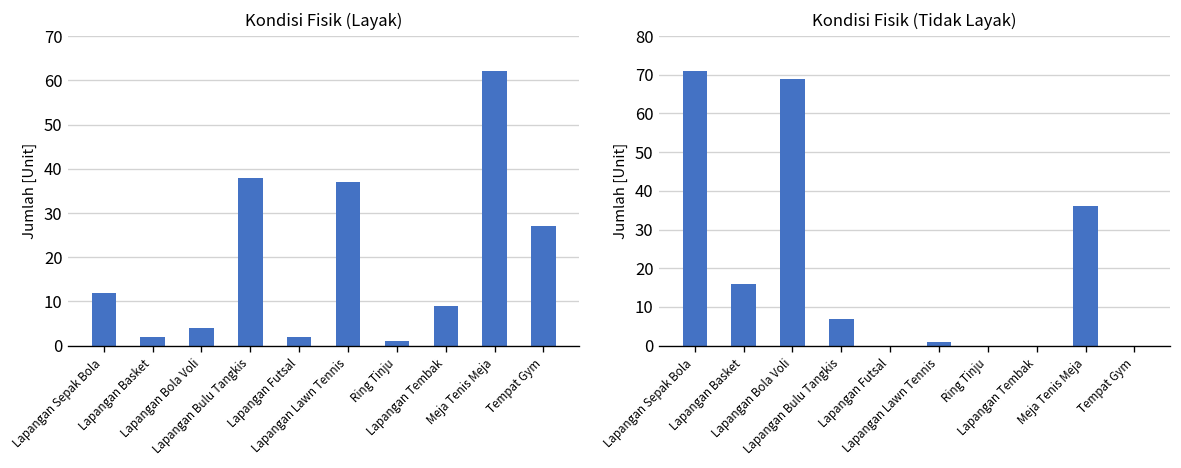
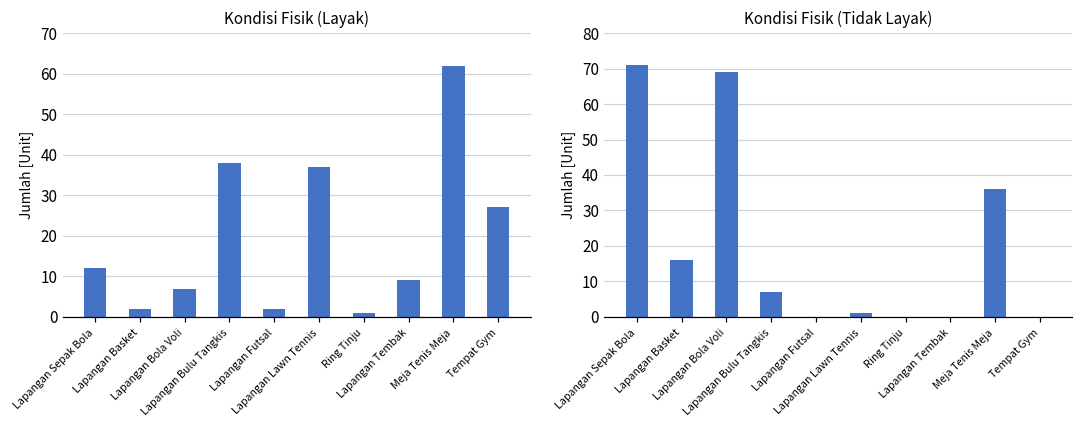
  {
    "Kondisi Fisik (Layak)": {
      "Lapangan Sepak Bola": 12,
      "Lapangan Basket": 2,
-     "Lapangan Bola Voli": 4,
+     "Lapangan Bola Voli": 7,
      "Lapangan Bulu Tangkis": 38,
      "Lapangan Futsal": 2,
      "Lapangan Lawn Tennis": 37,
      "Ring Tinju": 1,
      "Lapangan Tembak": 9,
      "Meja Tenis Meja": 62,
      "Tempat Gym": 27
    },
    "Kondisi Fisik (Tidak Layak)": {
      "Lapangan Sepak Bola": 71,
      "Lapangan Basket": 16,
      "Lapangan Bola Voli": 69,
      "Lapangan Bulu Tangkis": 7,
      "Lapangan Futsal": 0,
      "Lapangan Lawn Tennis": 1,
      "Ring Tinju": 0,
      "Lapangan Tembak": 0,
      "Meja Tenis Meja": 36,
      "Tempat Gym": 0
    }
  }
